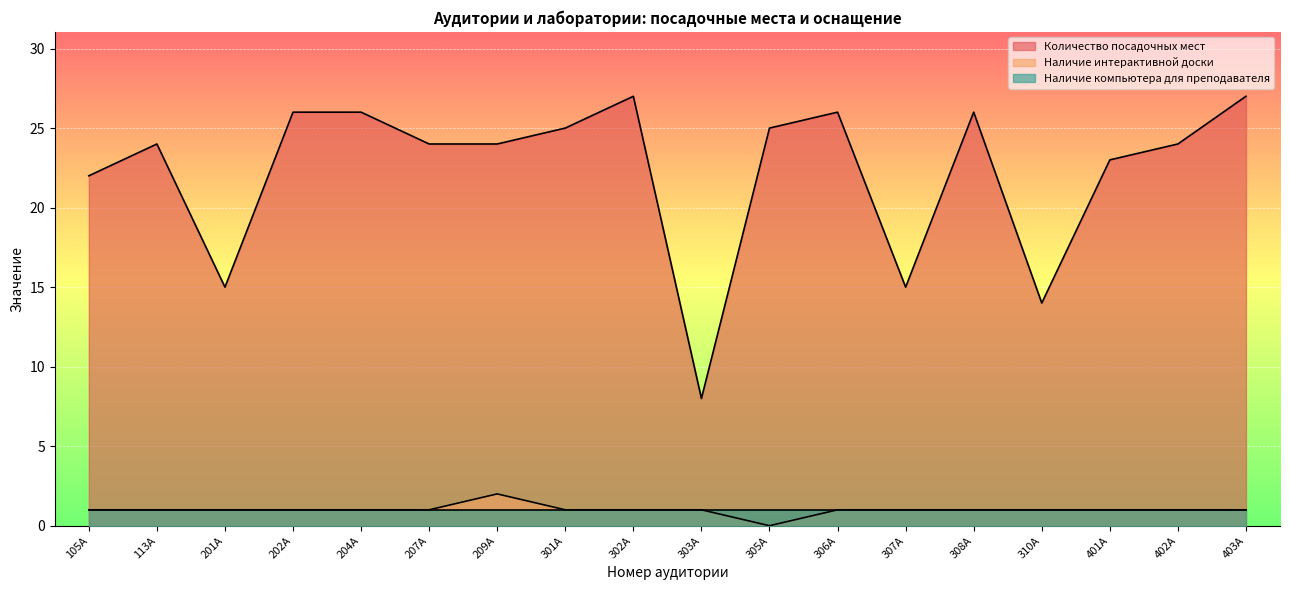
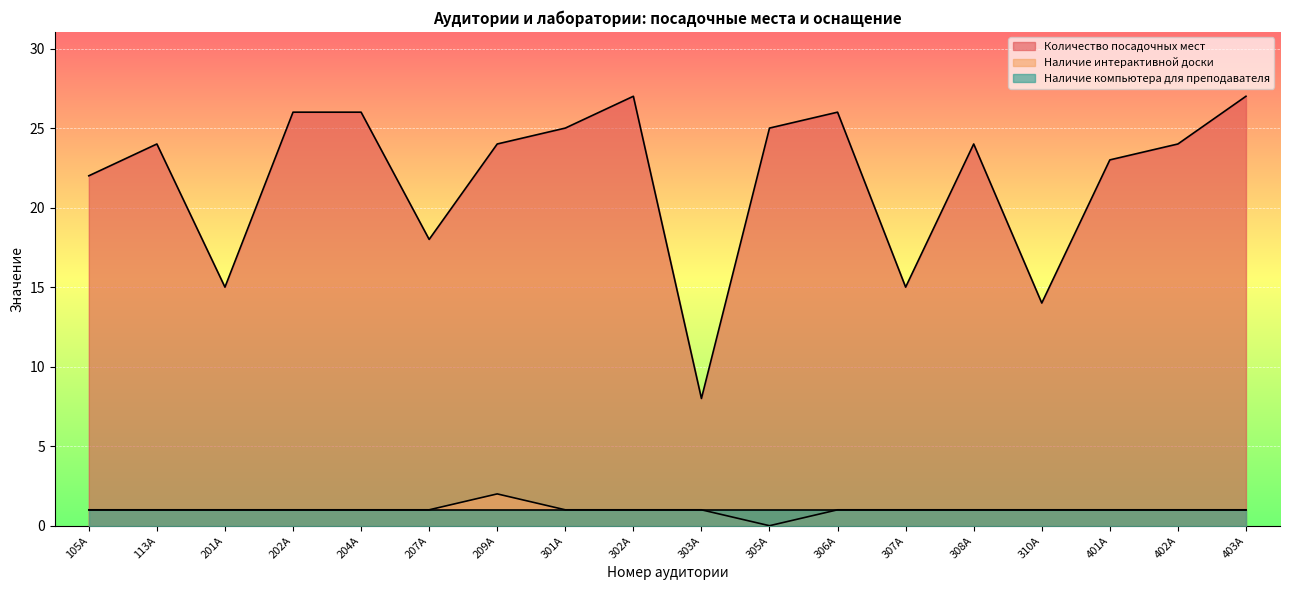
  {
    "Количество посадочных мест": {
      "105А": 22,
      "113А": 24,
      "201А": 15,
      "202А": 26,
      "204А": 26,
-     "207А": 24,
+     "207А": 18,
      "209А": 24,
      "301А": 25,
      "302А": 27,
      "303А": 8,
      "305А": 25,
      "306А": 26,
      "307А": 15,
-     "308А": 26,
+     "308А": 24,
      "310А": 14,
      "401А": 23,
      "402А": 24,
      "403А": 27
    },
    "Наличие интерактивной доски": {
      "209А": 2,
      "305А": 0
    },
    "Наличие компьютера для преподавателя": {
      "209А": 1,
      "305А": 1
    }
  }
